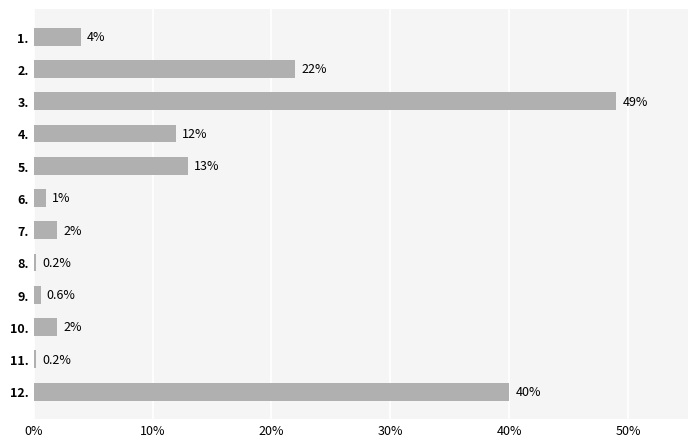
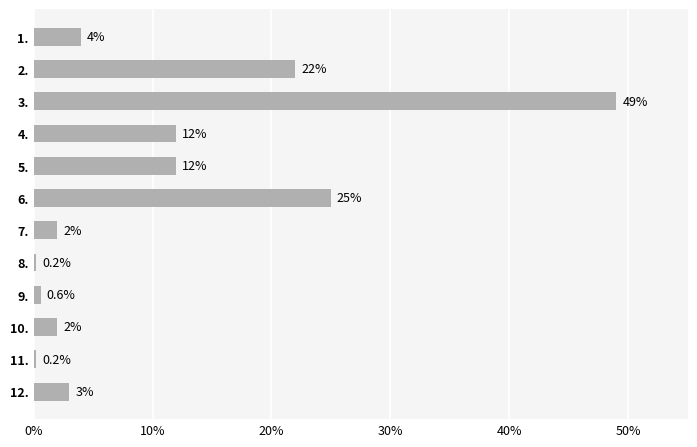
  {
    "1.": "4%",
    "2.": "22%",
    "3.": "49%",
    "4.": "12%",
-   "5.": "13%",
-   "6.": "1%",
+   "5.": "12%",
+   "6.": "25%",
    "7.": "2%",
    "8.": "0.2%",
    "9.": "0.6%",
    "10.": "2%",
    "11.": "0.2%",
-   "12.": "40%"
+   "12.": "3%"
  }
